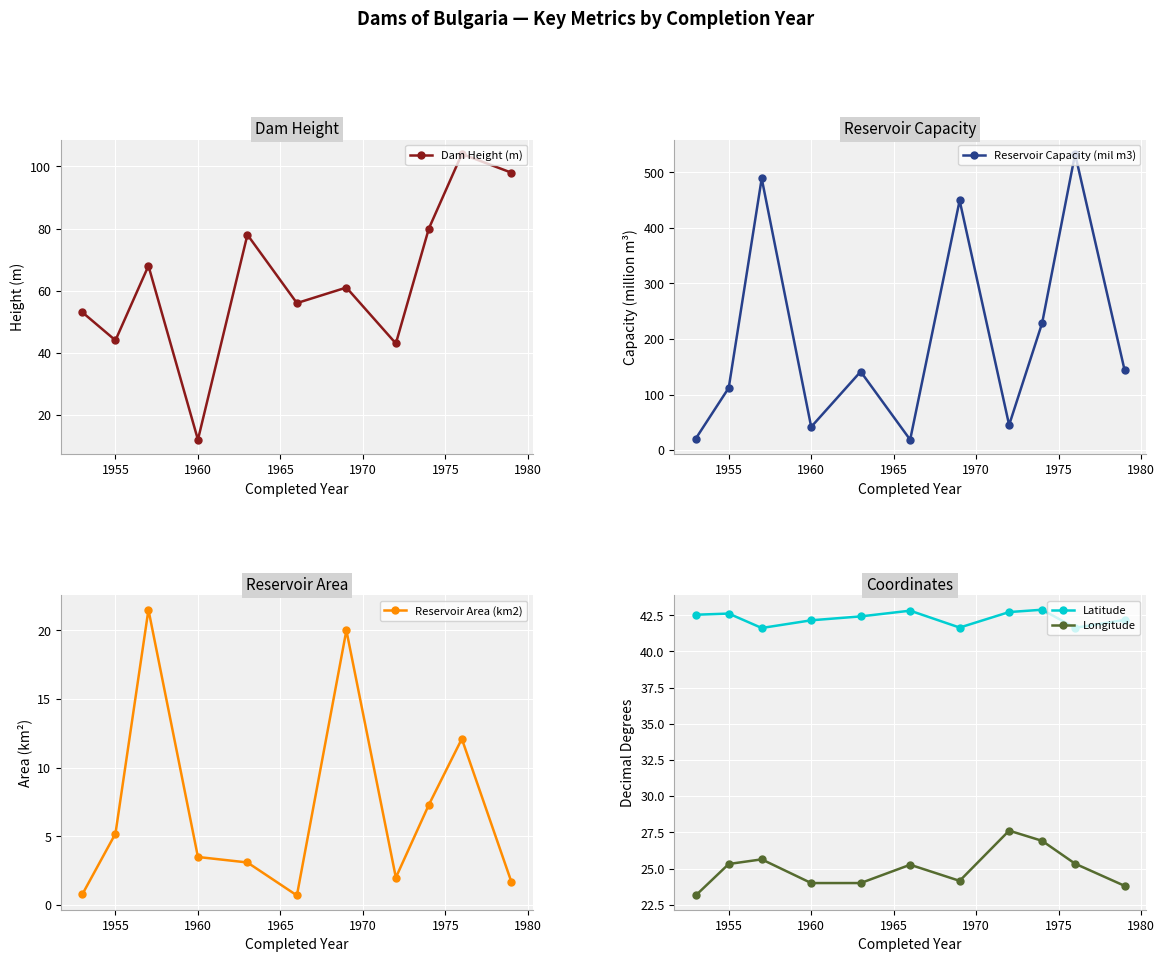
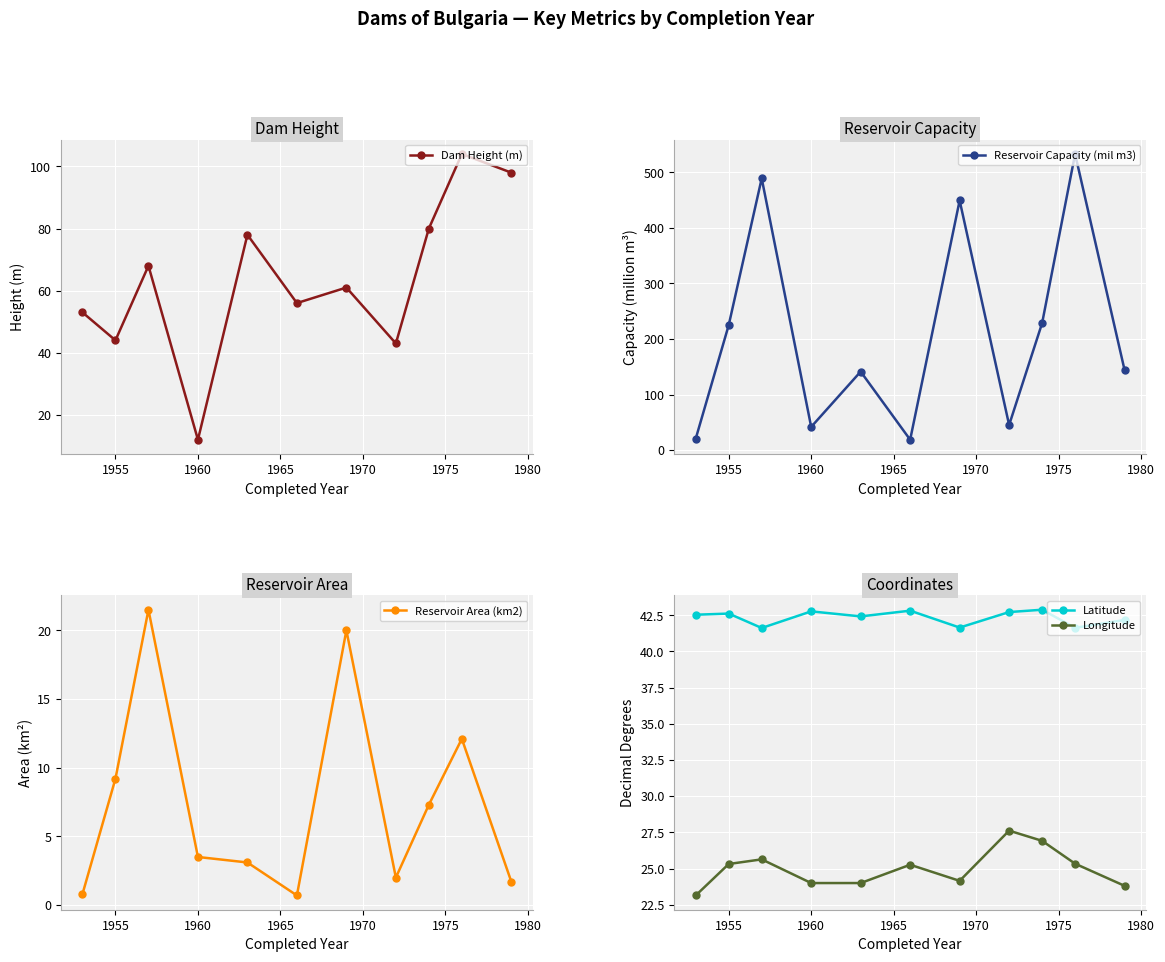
  {
    "Dam Height": {
      "1955": 44,
      "1960": 12
    },
    "Reservoir Capacity": {
-     "1955": 110,
+     "1955": 230,
      "1960": 40
    },
    "Reservoir Area": {
-     "1955": 5.2,
+     "1955": 9.2,
      "1960": 3.5
    },
    "Coordinates": {
      "Latitude": {
        "1955": 42.6,
-       "1960": 42.2
+       "1960": 42.8
      },
      "Longitude": {
        "1955": 25.3,
        "1960": 24.0
      }
    }
  }
